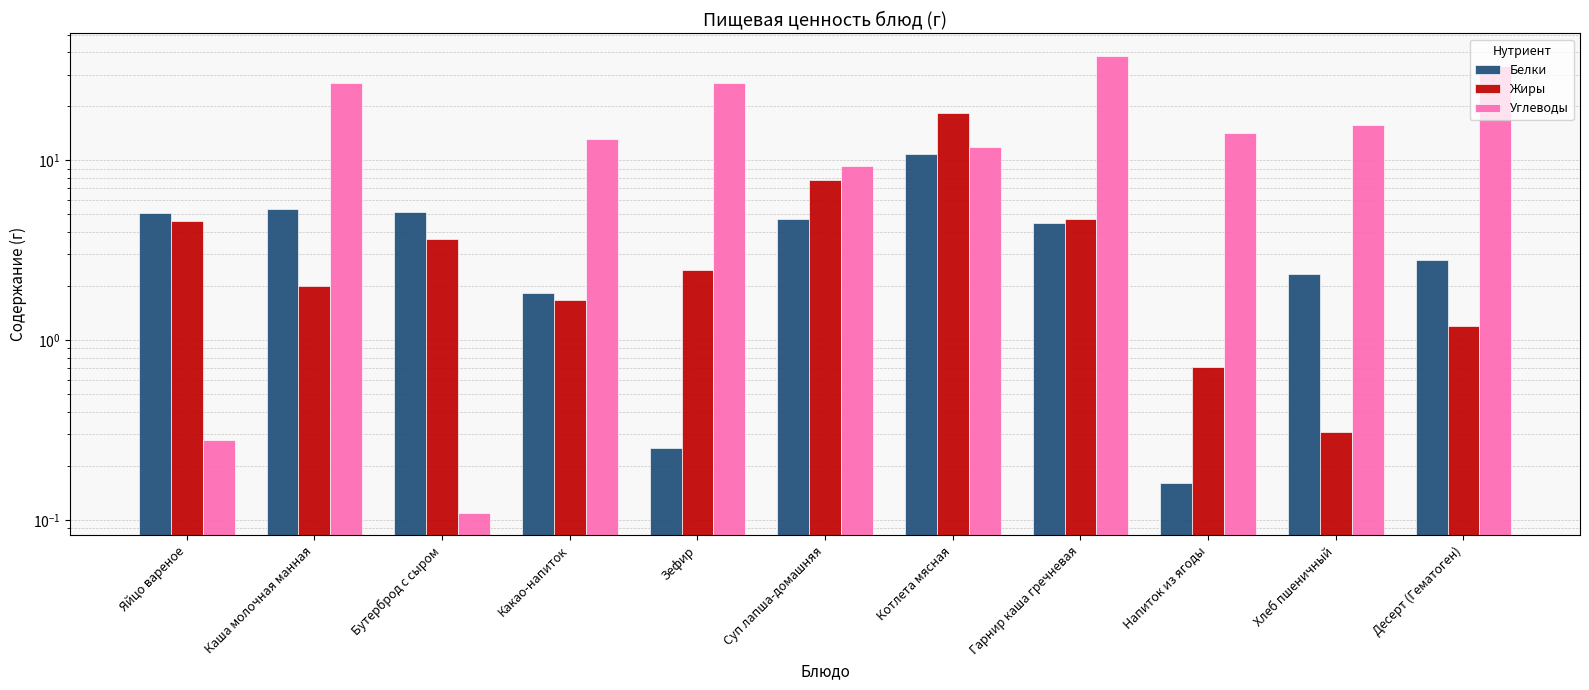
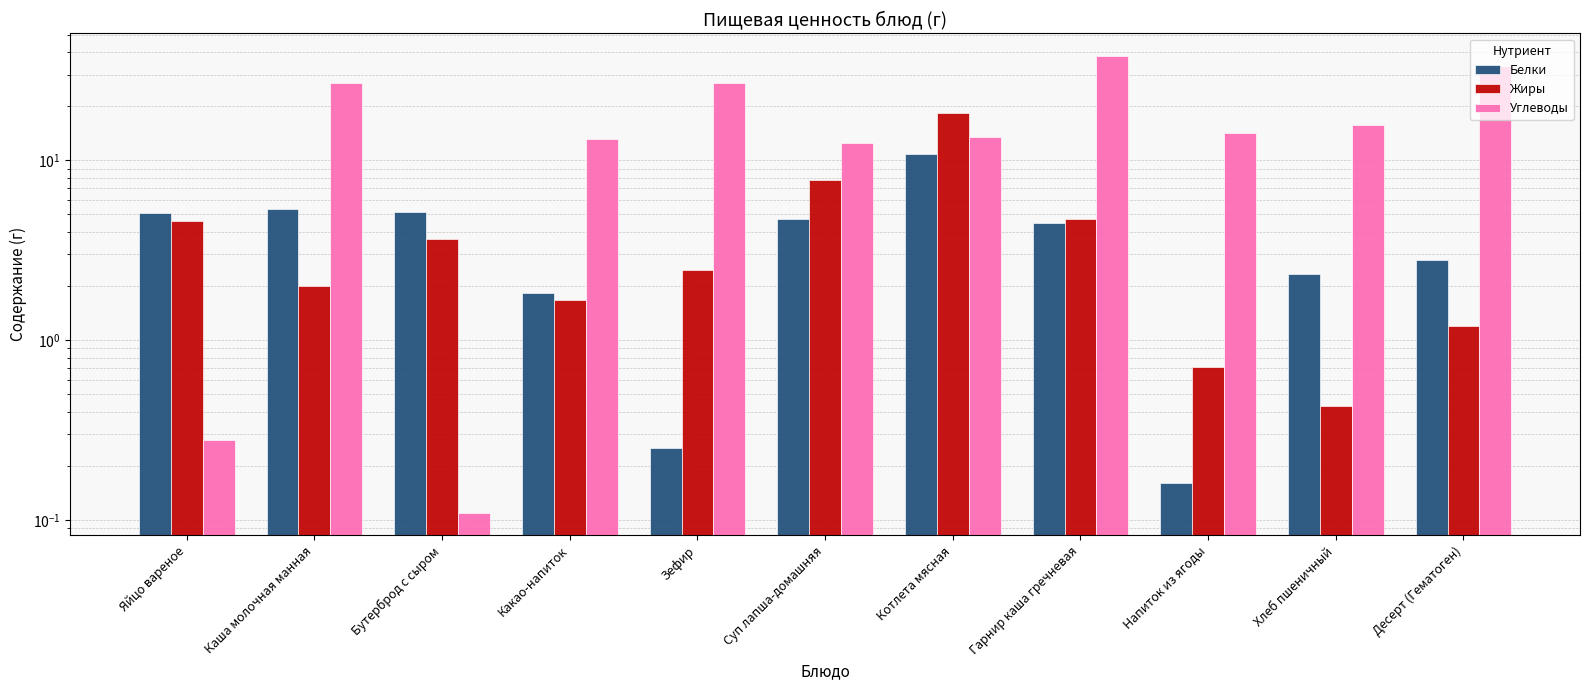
  {
    "Белки": {
      "Яйцо вареное": 5.1,
      "Каша молочная манная": 5.3,
      "Бутерброд с сыром": 5.1,
      "Какао-напиток": 1.8,
      "Зефир": 0.25,
      "Суп лапша-домашняя": 4.7,
      "Котлета мясная": 11,
      "Гарнир каша гречневая": 4.5,
      "Напиток из ягоды": 0.16,
      "Хлеб пшеничный": 2.3,
      "Десерт (Гематоген)": 2.8
    },
    "Жиры": {
      "Яйцо вареное": 4.6,
      "Каша молочная манная": 2.0,
      "Бутерброд с сыром": 3.7,
      "Какао-напиток": 1.7,
      "Зефир": 2.5,
      "Суп лапша-домашняя": 7.8,
      "Котлета мясная": 18,
      "Гарнир каша гречневая": 4.7,
      "Напиток из ягоды": 0.71,
-     "Хлеб пшеничный": 0.31,
+     "Хлеб пшеничный": 0.43,
      "Десерт (Гематоген)": 1.2
    },
    "Углеводы": {
      "Яйцо вареное": 0.28,
      "Каша молочная манная": 27,
      "Бутерброд с сыром": 0.11,
      "Какао-напиток": 13,
      "Зефир": 27,
-     "Суп лапша-домашняя": 9,
-     "Котлета мясная": 12,
+     "Суп лапша-домашняя": 13,
+     "Котлета мясная": 14,
      "Гарнир каша гречневая": 38,
      "Напиток из ягоды": 14,
      "Хлеб пшеничный": 16
    }
  }
